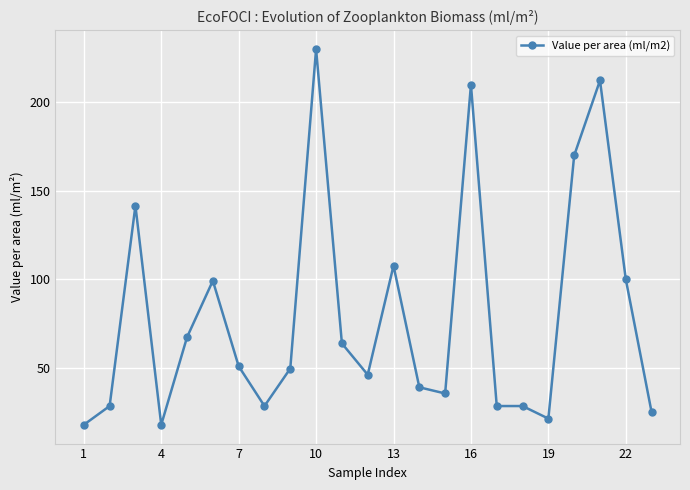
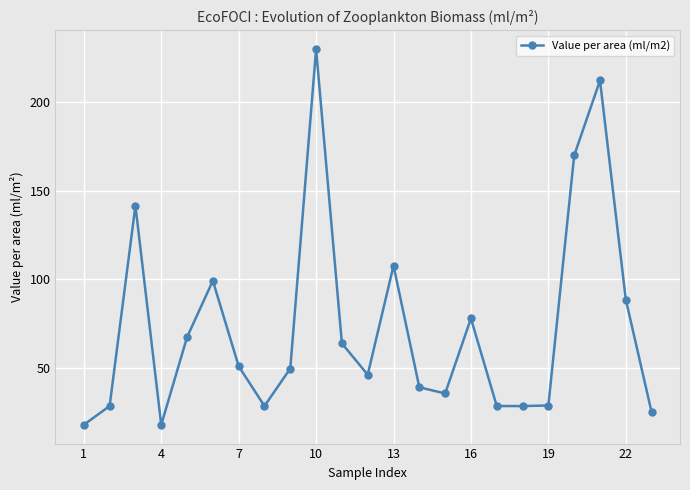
  {
    "1": 18,
    "4": 18,
    "7": 51,
    "10": 230,
    "13": 108,
-   "16": 210,
-   "19": 21,
-   "22": 100
+   "16": 78,
+   "19": 29,
+   "22": 89
  }
